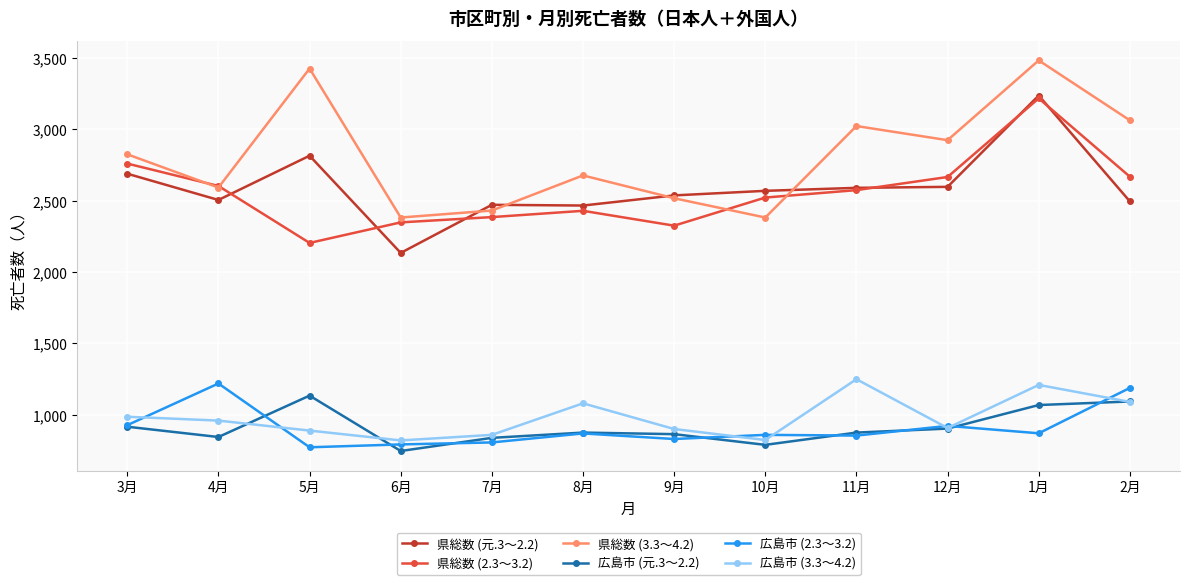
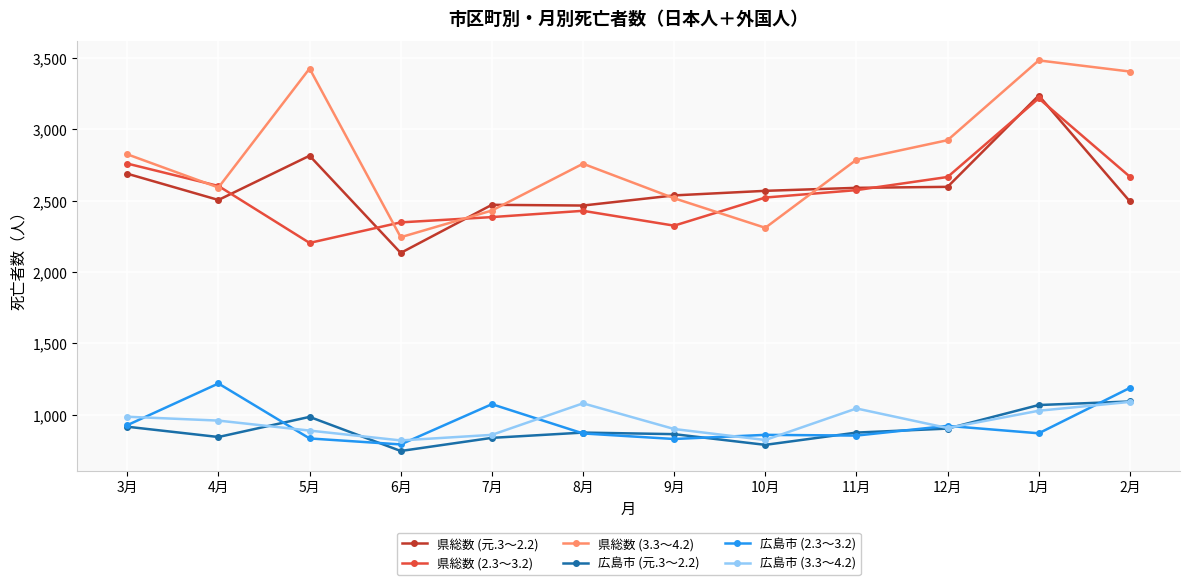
  {
    "県総数 (3.3～4.2)": {
      "3月": "2,820",
      "5月": "3,430",
-     "6月": "2,380",
+     "6月": "2,240",
      "7月": "2,430",
-     "8月": "2,680",
+     "8月": "2,760",
      "9月": "2,520",
-     "10月": "2,380",
-     "11月": "3,020",
+     "10月": "2,310",
+     "11月": "2,790",
      "12月": "2,920",
      "1月": "3,480",
-     "2月": "3,060"
+     "2月": "3,400"
    },
    "広島市 (元.3～2.2)": {
      "4月": "840",
-     "5月": "1,130",
+     "5月": "980",
      "6月": "750",
      "7月": "840",
      "9月": "860",
      "10月": "790",
      "11月": "870",
      "1月": "1,070"
    },
    "広島市 (2.3～3.2)": {
      "4月": "1,220",
-     "5月": "770",
+     "5月": "830",
      "6月": "790",
-     "7月": "810",
+     "7月": "1,070",
      "9月": "830",
      "10月": "860",
      "11月": "850",
      "1月": "870",
      "2月": "1,190"
    },
    "広島市 (3.3～4.2)": {
      "3月": "990",
      "4月": "960",
      "5月": "890",
      "6月": "820",
      "7月": "860",
      "8月": "1,080",
      "9月": "900",
      "10月": "820",
-     "11月": "1,250",
-     "1月": "1,210"
+     "11月": "1,040",
+     "1月": "1,030"
    }
  }
